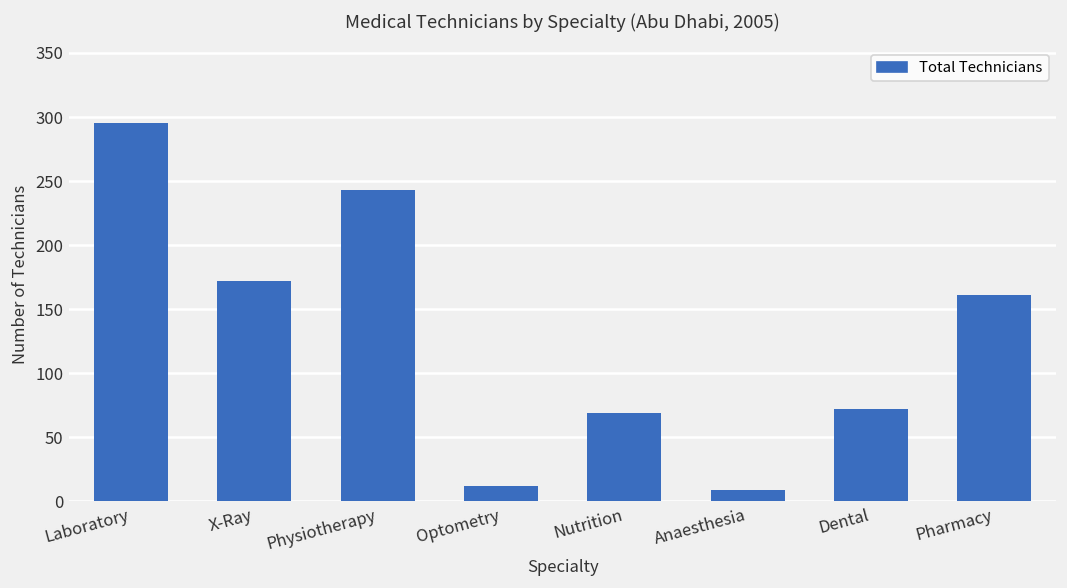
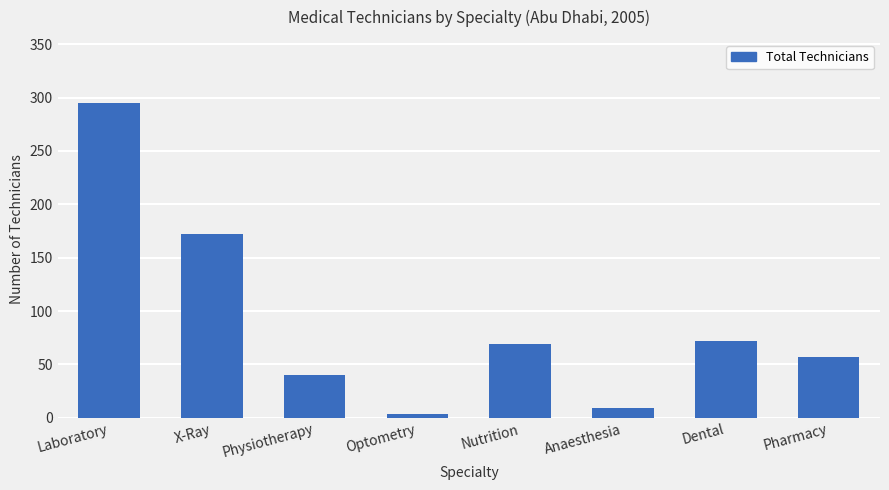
  {
    "Laboratory": 295,
    "X-Ray": 172,
-   "Physiotherapy": 243,
-   "Optometry": 12,
+   "Physiotherapy": 40,
+   "Optometry": 4,
    "Nutrition": 69,
    "Anaesthesia": 9,
    "Dental": 72,
-   "Pharmacy": 161
+   "Pharmacy": 57
  }
